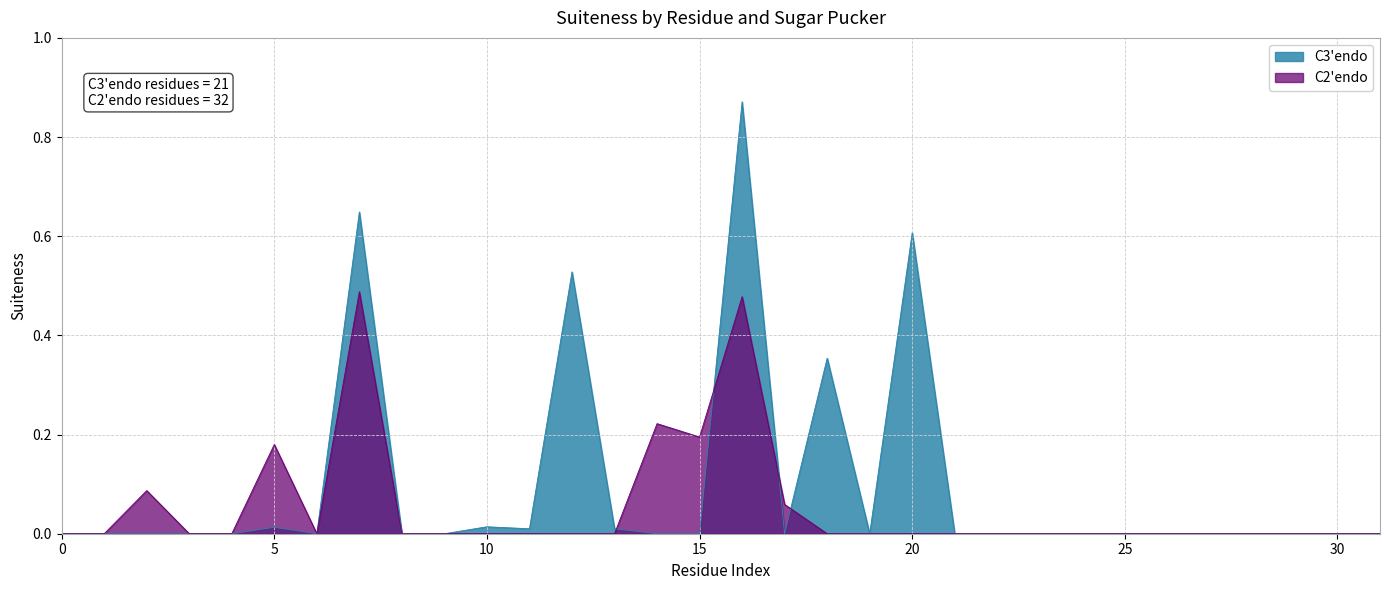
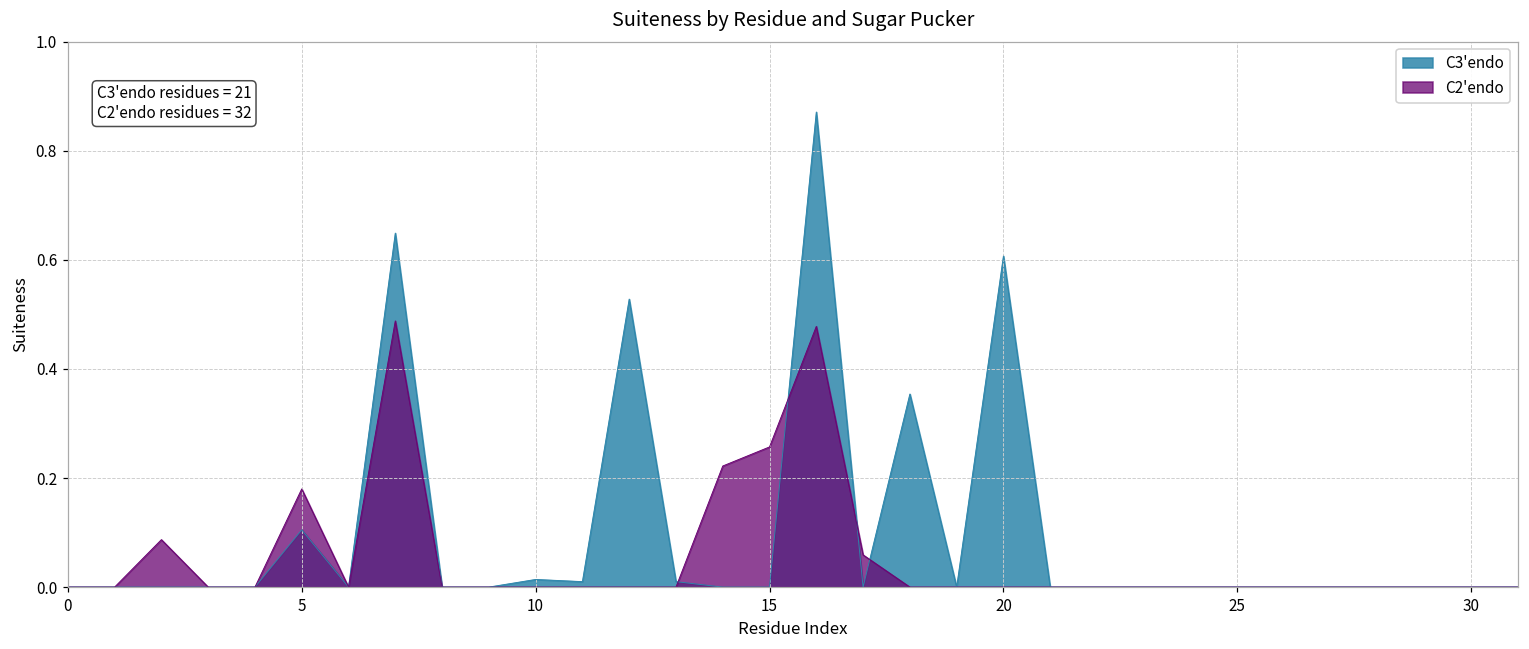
  {
    "C3'endo": {
-     "5": 0.01,
+     "5": 0.11,
      "10": 0.01,
      "15": 0.00,
      "20": 0.61
    },
    "C2'endo": {
      "5": 0.18,
      "10": 0.00,
-     "15": 0.20,
+     "15": 0.26,
      "20": 0.00
    }
  }
